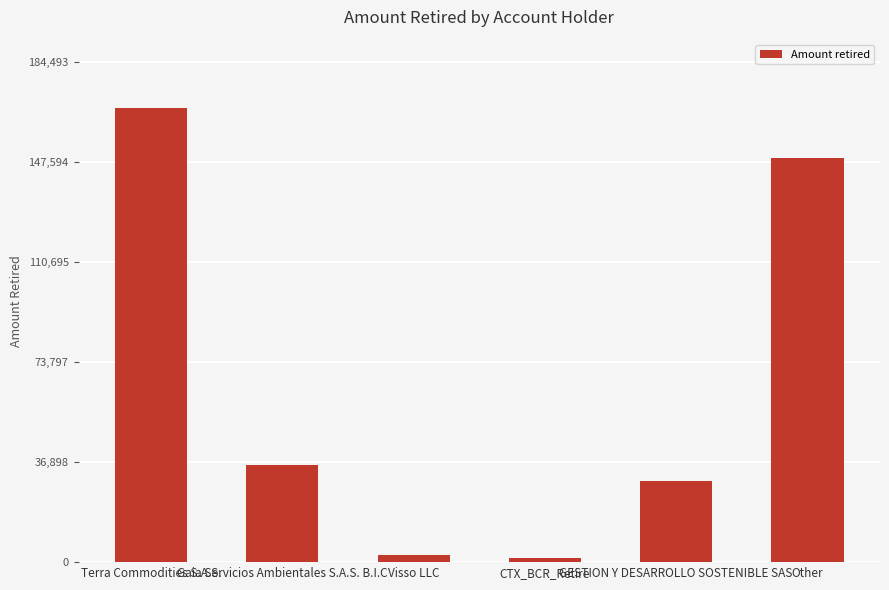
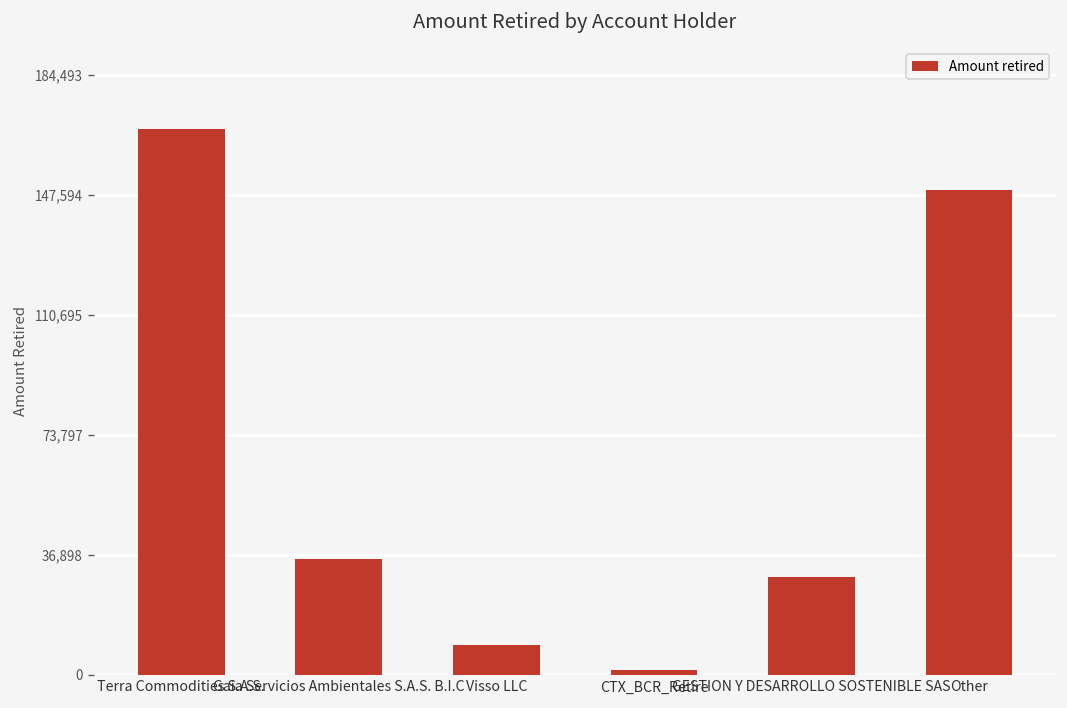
  {
-   "Visso LLC": "3,000",
+   "Visso LLC": "9,000",
    "GESTION Y DESARROLLO SOSTENIBLE SAS": "30,000",
    "Other": "149,000"
  }
